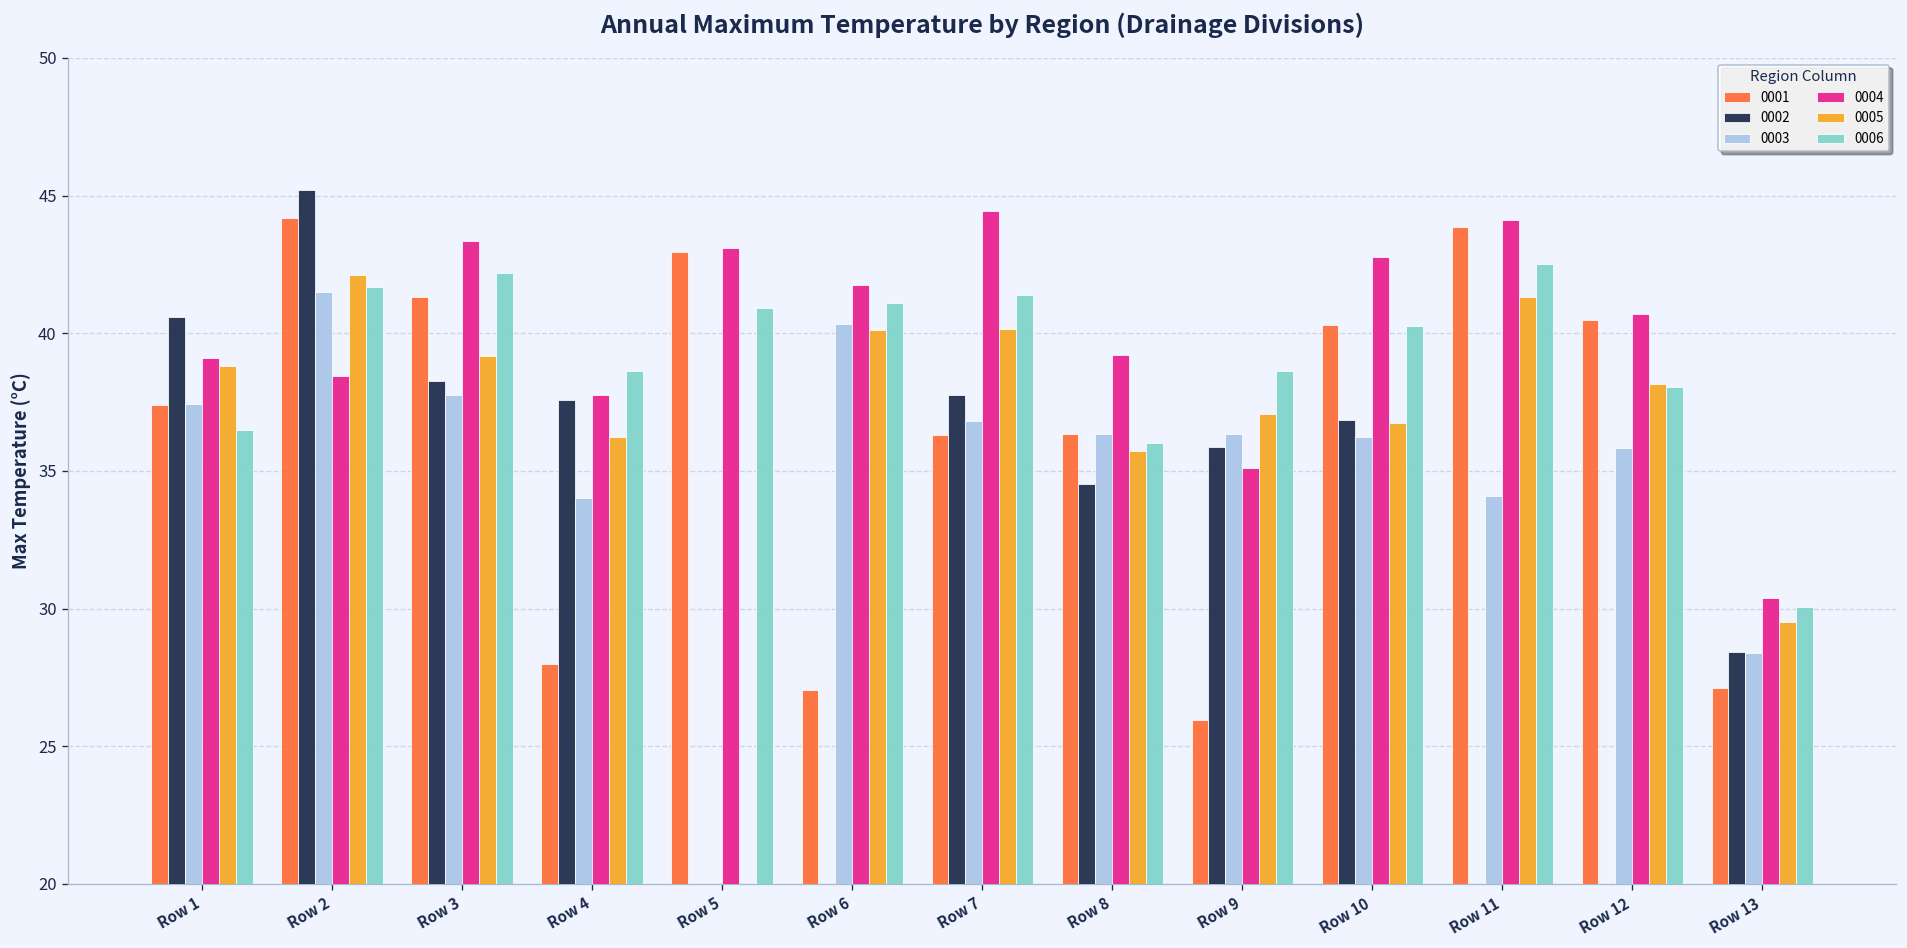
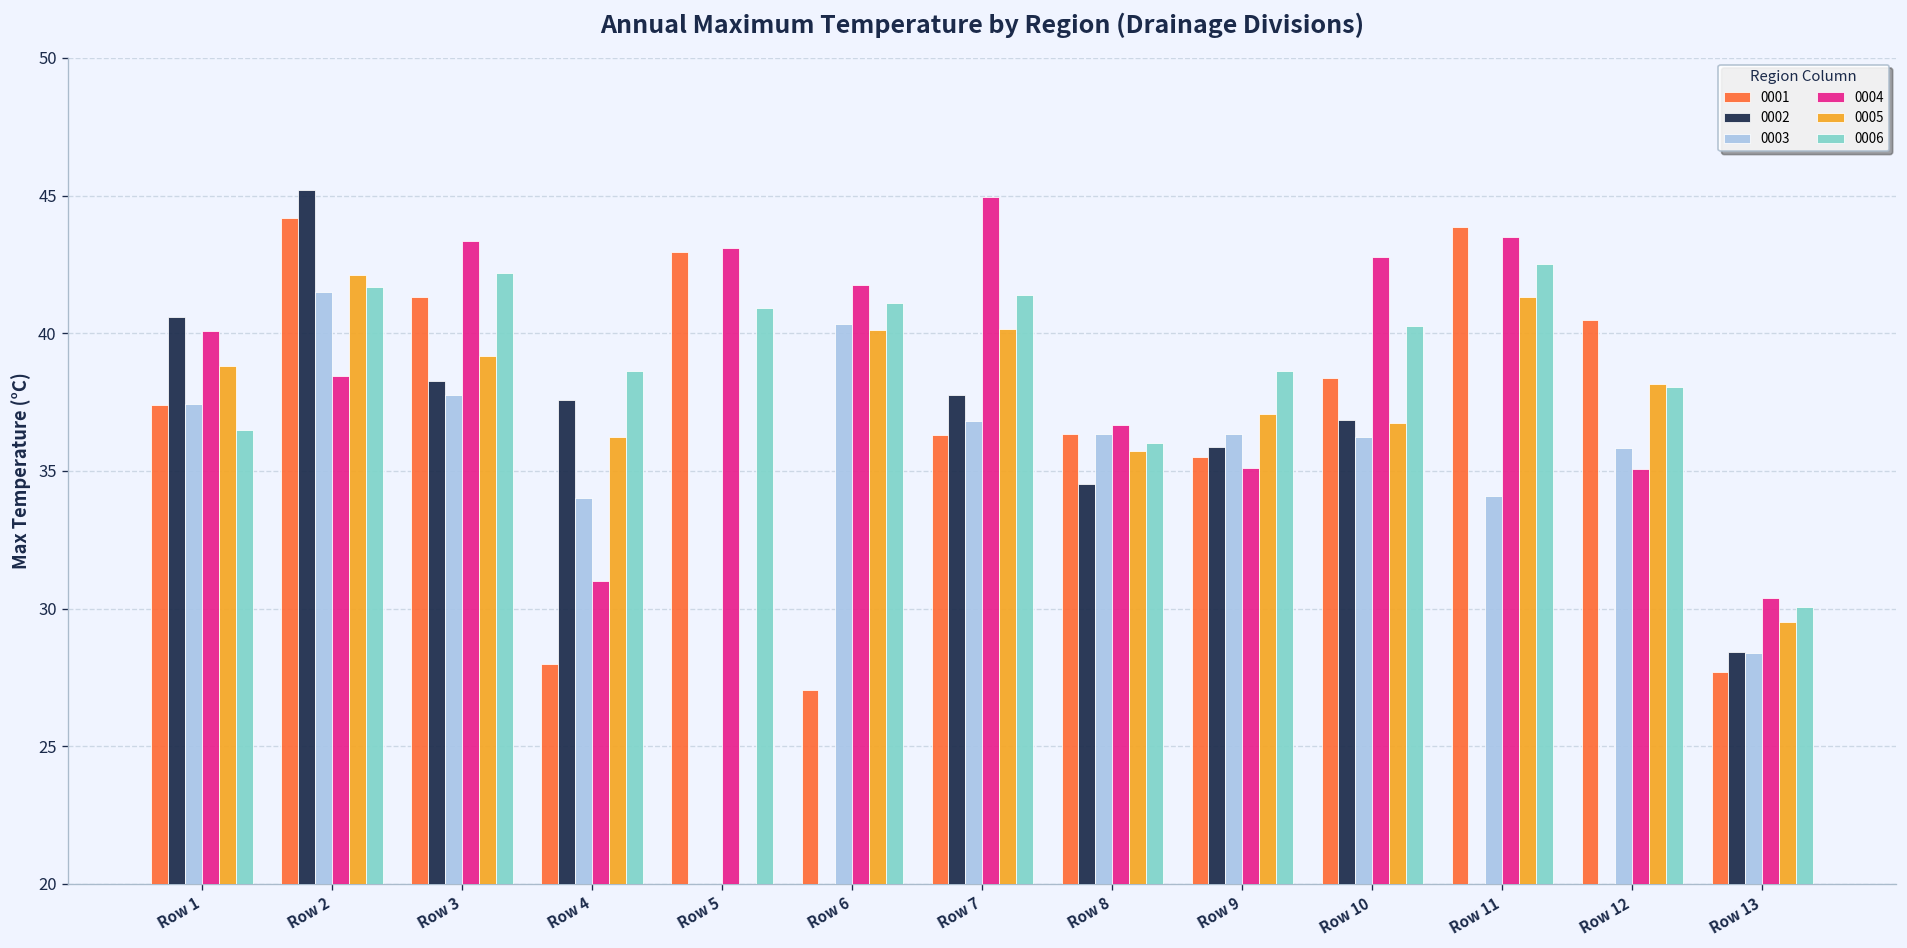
  {
    "0001": {
      "Row 1": 37.4,
      "Row 2": 44.2,
      "Row 3": 41.3,
      "Row 4": 28.0,
      "Row 5": 42.9,
      "Row 6": 27.1,
      "Row 7": 36.3,
      "Row 8": 36.3,
-     "Row 9": 25.9,
-     "Row 10": 40.3,
+     "Row 9": 35.5,
+     "Row 10": 38.4,
      "Row 11": 43.9,
      "Row 12": 40.5,
-     "Row 13": 27.1
+     "Row 13": 27.7
    },
    "0004": {
-     "Row 1": 39.1,
+     "Row 1": 40.1,
      "Row 2": 38.4,
      "Row 3": 43.3,
-     "Row 4": 37.8,
+     "Row 4": 31.0,
      "Row 5": 43.1,
      "Row 6": 41.7,
-     "Row 7": 44.5,
-     "Row 8": 39.2,
+     "Row 7": 44.9,
+     "Row 8": 36.7,
      "Row 9": 35.1,
      "Row 10": 42.8,
-     "Row 11": 44.1,
-     "Row 12": 40.7,
+     "Row 11": 43.5,
+     "Row 12": 35.1,
      "Row 13": 30.4
    }
  }
